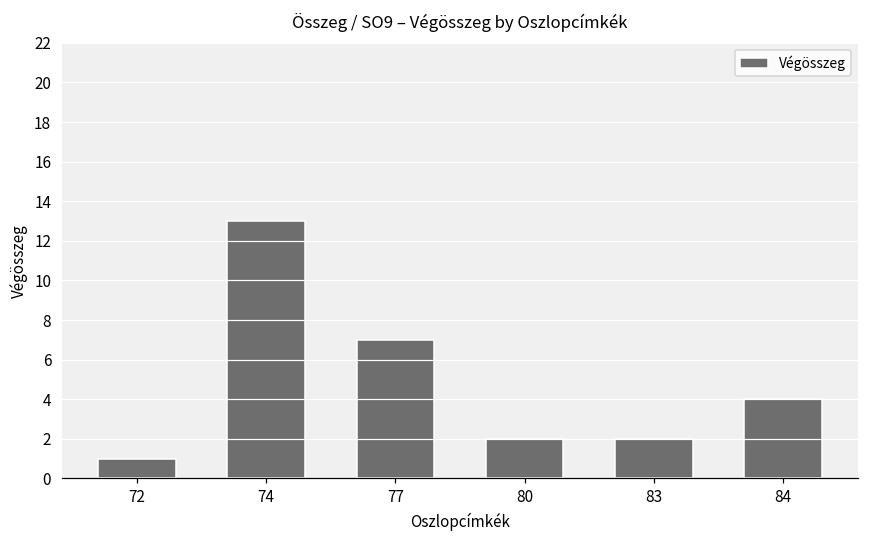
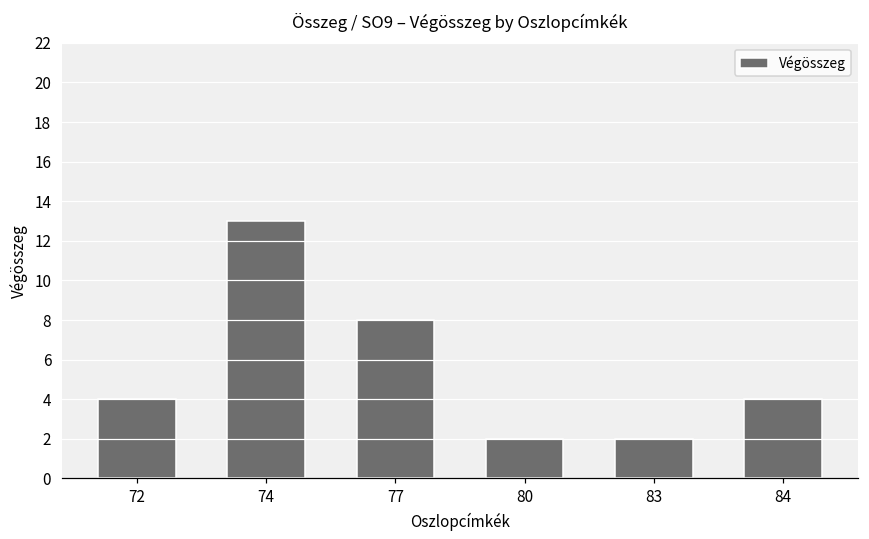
  {
-   "72": 1,
+   "72": 4,
    "74": 13,
-   "77": 7,
+   "77": 8,
    "80": 2,
    "83": 2,
    "84": 4
  }
